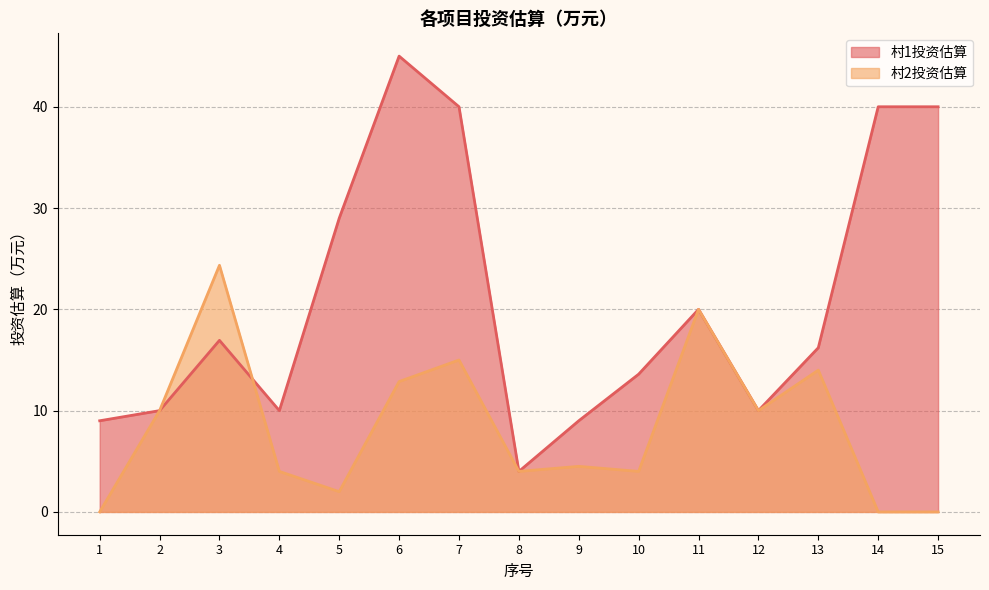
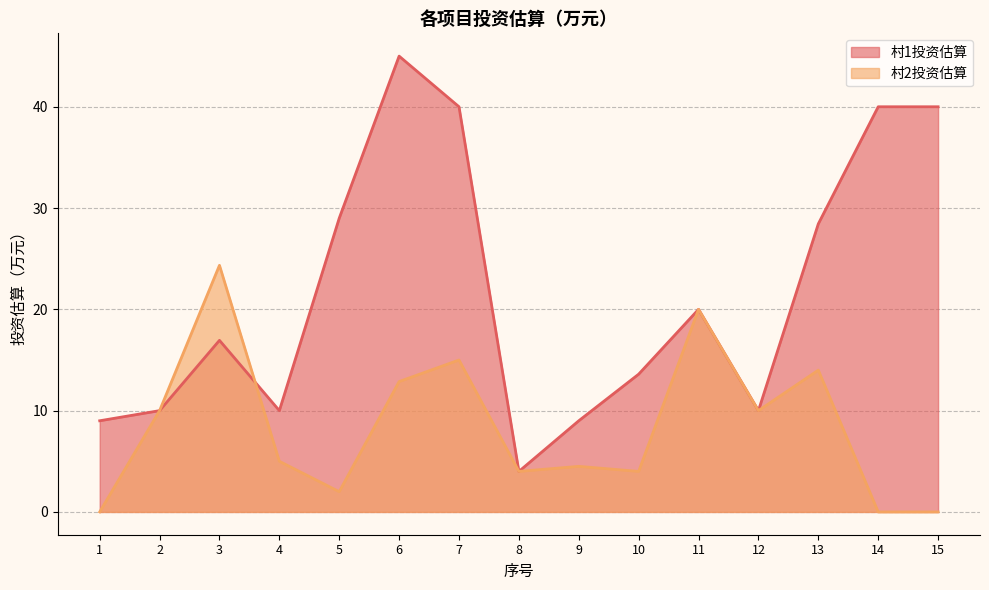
  {
    "村1投资估算": {
      "1": 9.0,
      "3": 16.9,
      "4": 10.0,
      "5": 29.0,
      "6": 45.0,
      "7": 40.0,
      "9": 9.0,
      "10": 13.6,
-     "13": 16.2,
+     "13": 28.4,
      "14": 40.0,
      "15": 40.0
    },
    "村2投资估算": {
      "1": 0,
      "3": 24.4,
-     "4": 4,
+     "4": 5,
      "5": 2,
      "6": 13,
      "7": 15,
      "9": 4.5,
      "10": 4,
      "13": 14,
      "14": 0,
      "15": 0
    }
  }
